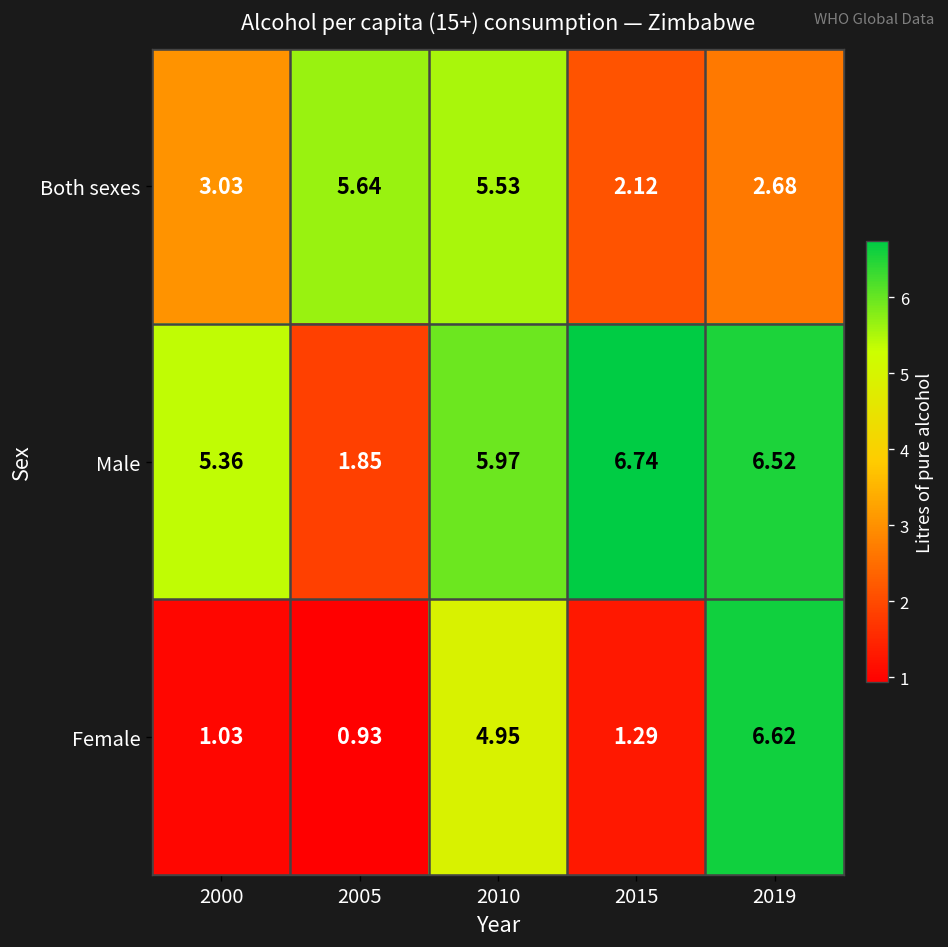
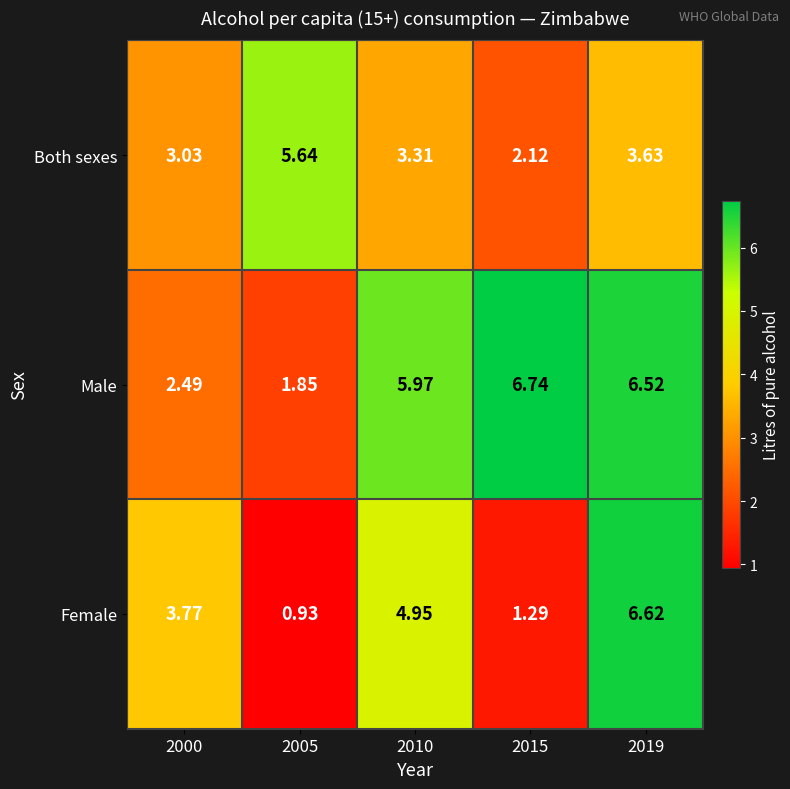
  {
    "Both sexes": {
      "2000": 3.03,
      "2005": 5.64,
-     "2010": 5.53,
+     "2010": 3.31,
      "2015": 2.12,
-     "2019": 2.68
+     "2019": 3.63
    },
    "Male": {
-     "2000": 5.36,
+     "2000": 2.49,
      "2005": 1.85,
      "2010": 5.97,
      "2015": 6.74,
      "2019": 6.52
    },
    "Female": {
-     "2000": 1.03,
+     "2000": 3.77,
      "2005": 0.93,
      "2010": 4.95,
      "2015": 1.29,
      "2019": 6.62
    }
  }
